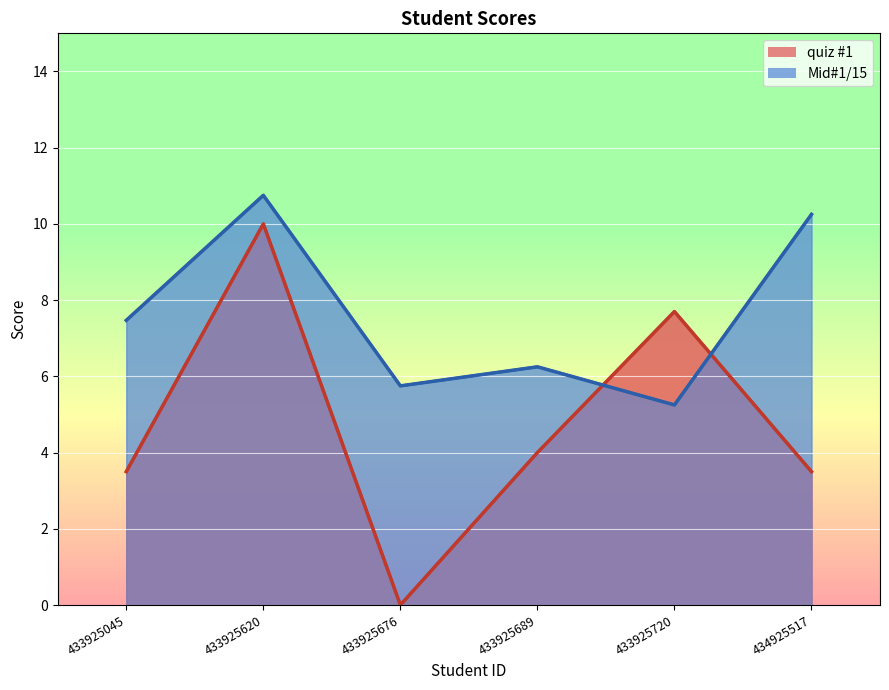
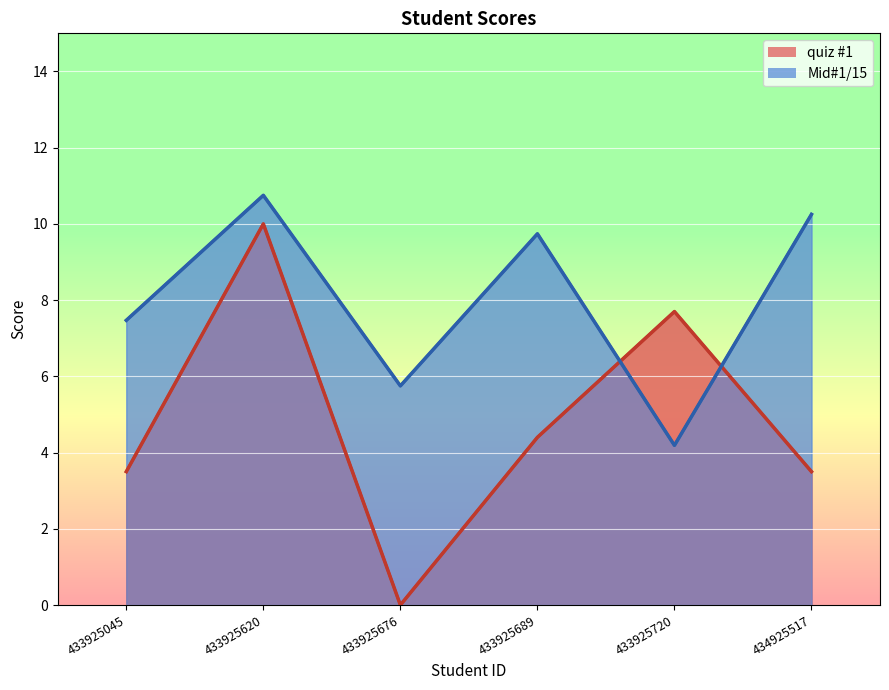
  {
    "quiz #1": {
      "433925045": 3.5,
      "433925620": 10.0,
      "433925676": 0.0,
-     "433925689": 4.0,
+     "433925689": 4.4,
      "433925720": 7.7,
      "434925517": 3.5
    },
    "Mid#1/15": {
      "433925045": 7.5,
      "433925620": 10.8,
      "433925676": 5.8,
-     "433925689": 6.3,
-     "433925720": 5.3,
+     "433925689": 9.7,
+     "433925720": 4.2,
      "434925517": 10.3
    }
  }
